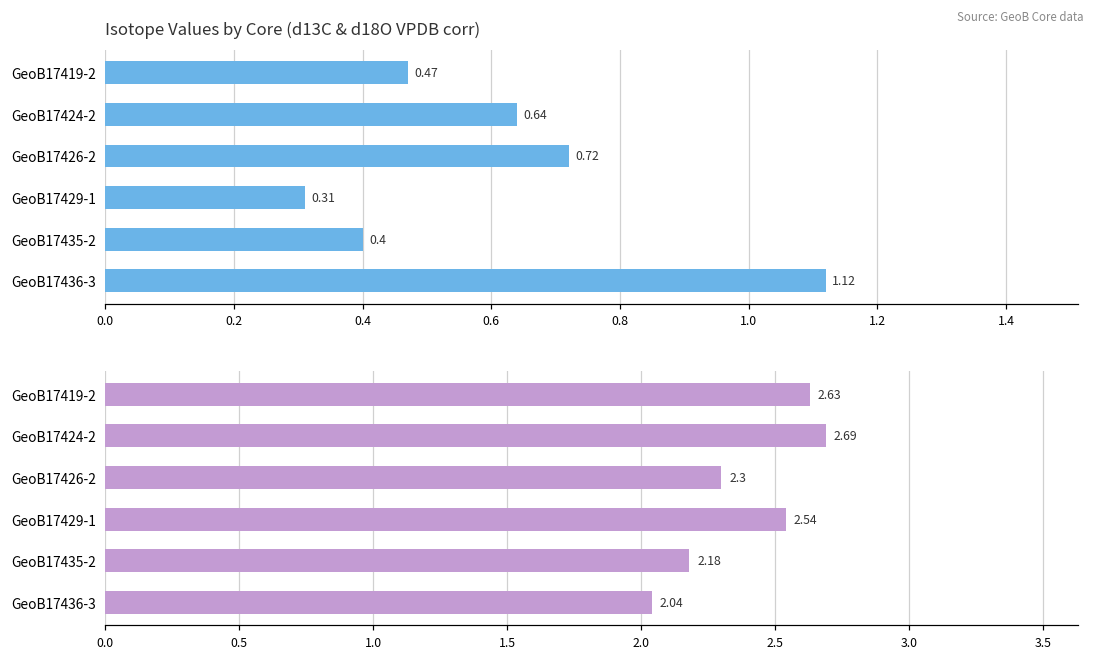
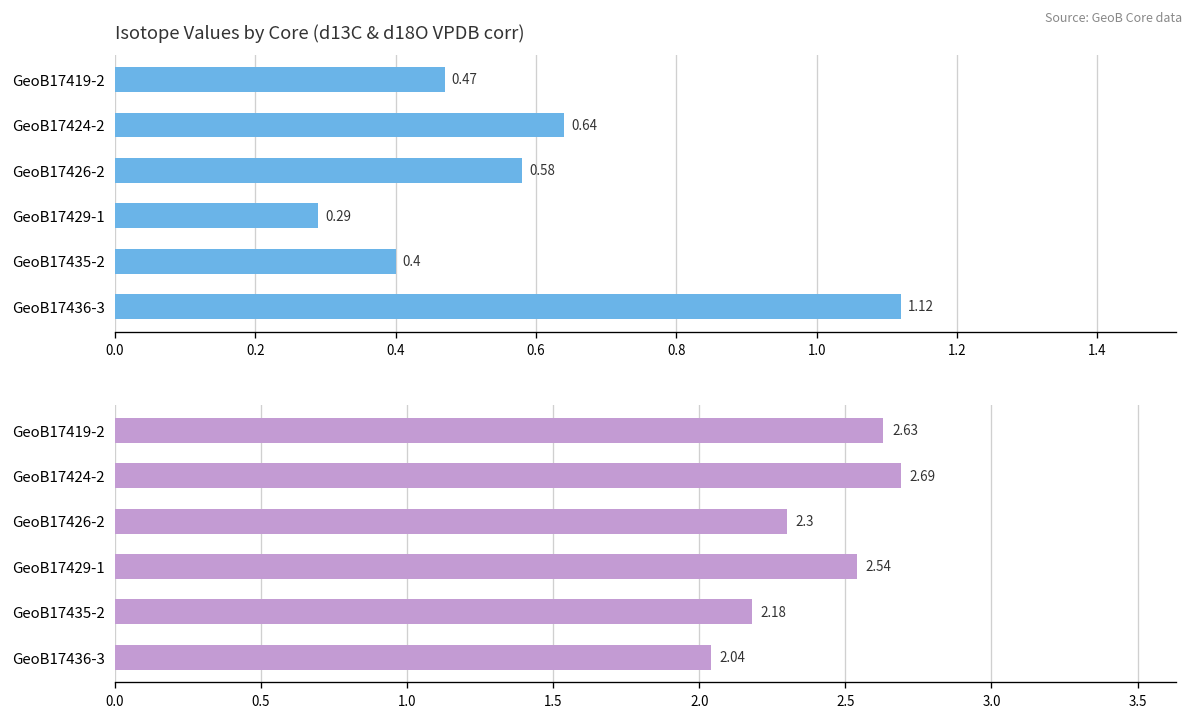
  {
    "Isotope Values by Core (d13C & d18O VPDB corr)": {
      "GeoB17419-2": 0.47,
      "GeoB17424-2": 0.64,
-     "GeoB17426-2": 0.72,
-     "GeoB17429-1": 0.31,
+     "GeoB17426-2": 0.58,
+     "GeoB17429-1": 0.29,
      "GeoB17435-2": 0.4,
      "GeoB17436-3": 1.12
    }
  }
